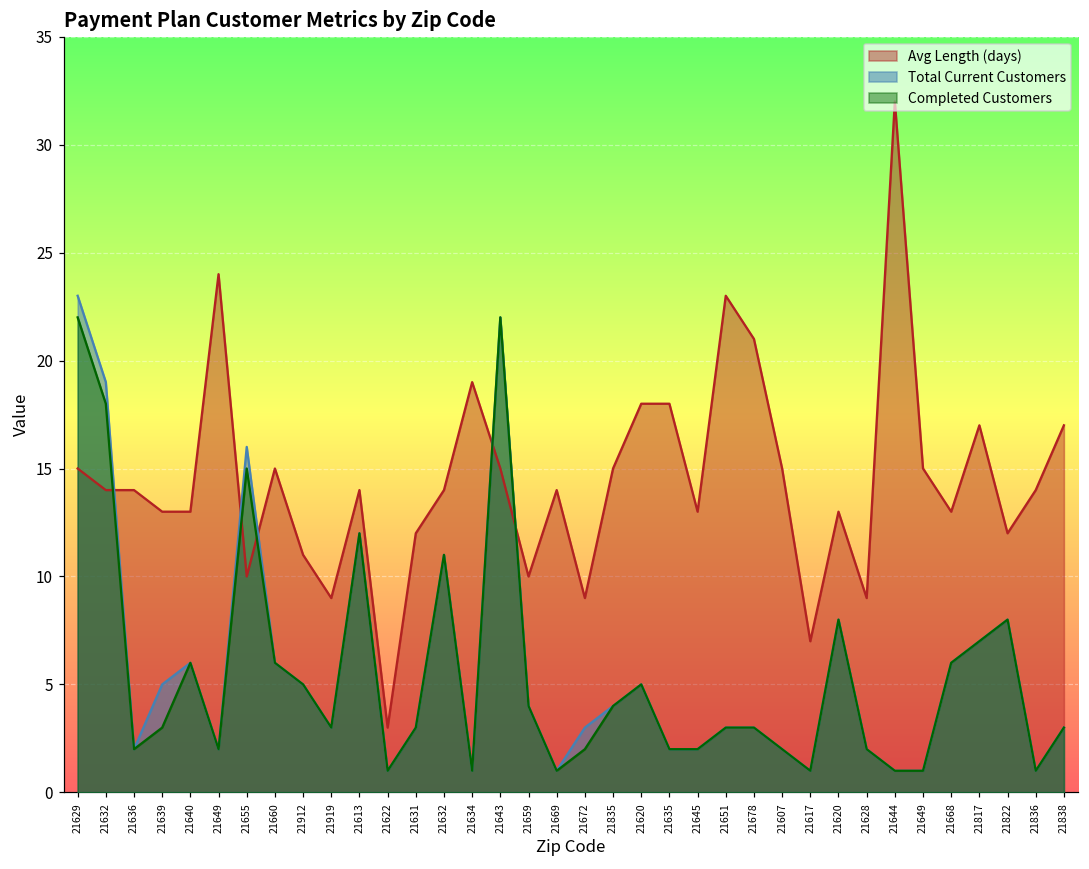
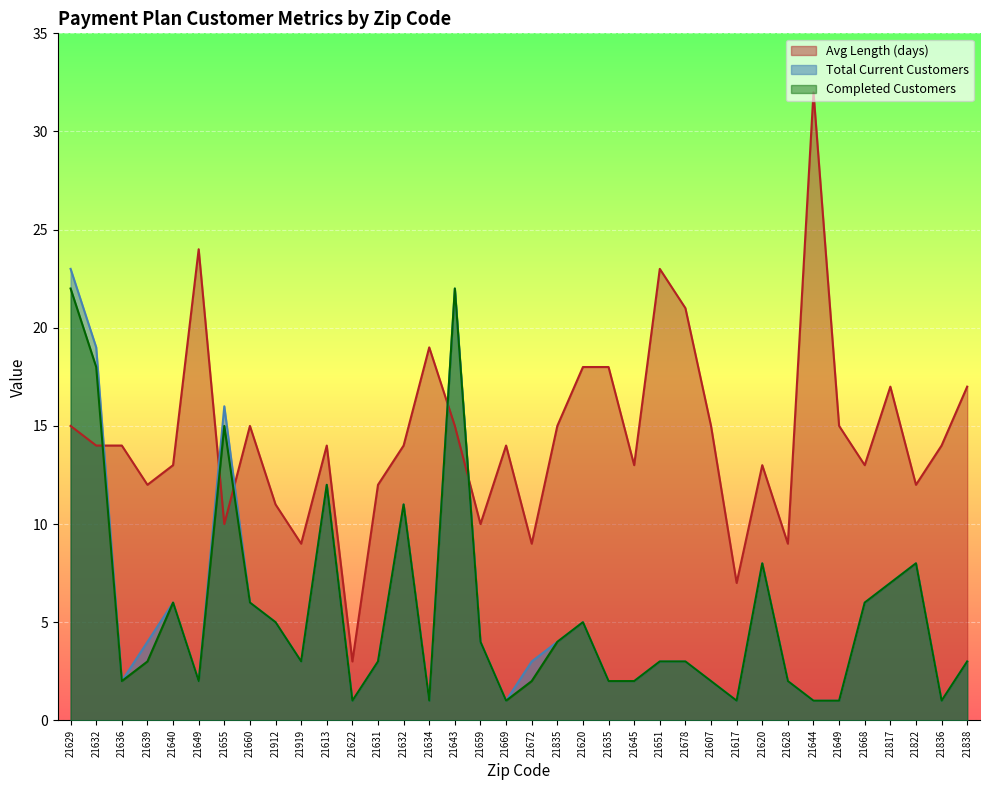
  {
    "Avg Length (days)": {
      "21629": 15,
      "21636": 14,
-     "21639": 13,
+     "21639": 12,
      "21640": 13,
      "21655": 10,
      "21660": 15,
      "21912": 11,
      "21919": 9,
      "21613": 14,
      "21622": 3,
      "21631": 12,
      "21634": 19,
      "21643": 15,
      "21659": 10,
      "21669": 14,
      "21672": 9,
      "21835": 15,
      "21635": 18,
      "21645": 13,
      "21651": 23,
      "21678": 21,
      "21607": 15,
      "21617": 7,
      "21628": 9,
      "21668": 13,
      "21817": 17,
      "21822": 12,
      "21836": 14,
      "21838": 17
    },
    "Total Current Customers": {
      "21629": 23,
-     "21639": 5,
+     "21639": 4,
      "21655": 16,
      "21672": 3
    },
    "Completed Customers": {
      "21629": 22,
      "21639": 3,
      "21655": 15,
      "21672": 2
    }
  }
